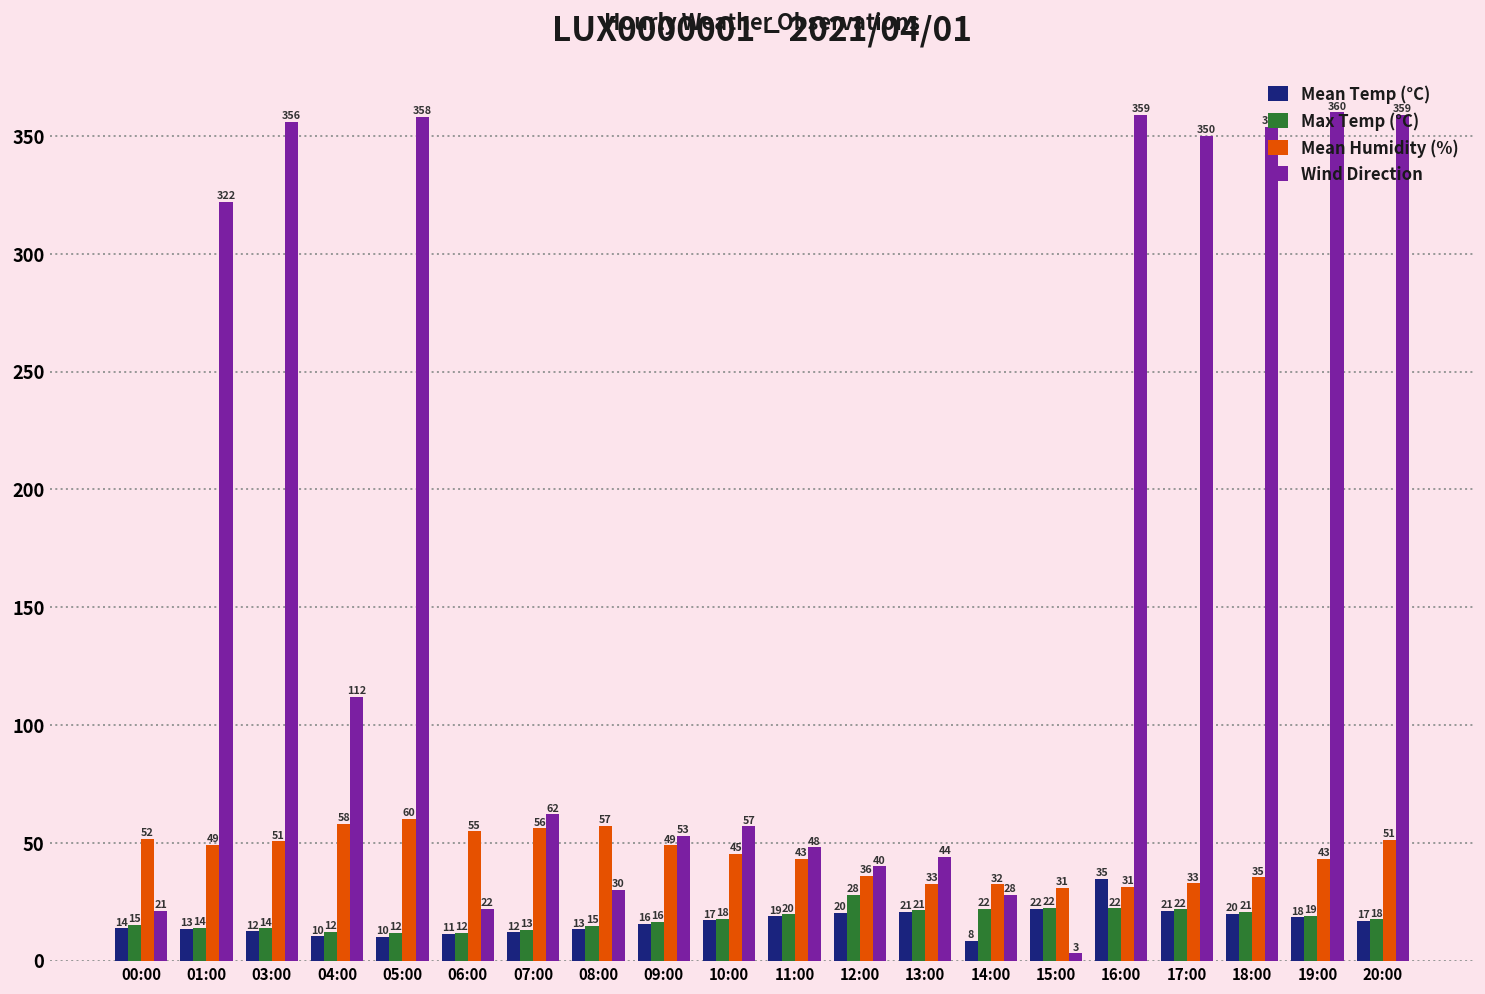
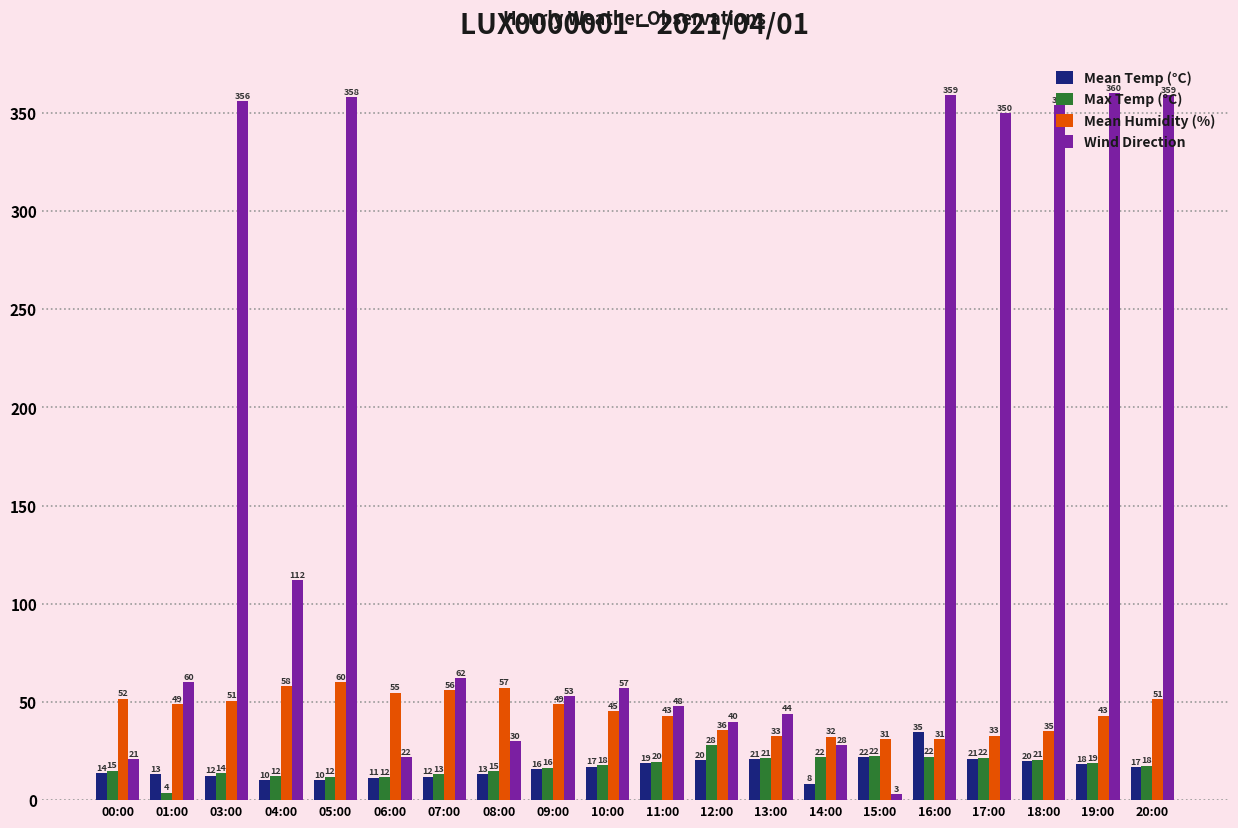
  {
    "Mean Temp (°C)": {
      "00:00": 14,
      "01:00": 13,
      "03:00": 12,
      "04:00": 10,
      "05:00": 10,
      "06:00": 11,
      "07:00": 12,
      "08:00": 13,
      "09:00": 16,
      "10:00": 17,
      "11:00": 19,
      "12:00": 20,
      "13:00": 21,
      "14:00": 8,
      "15:00": 22,
      "16:00": 35,
      "17:00": 21,
      "18:00": 20,
      "19:00": 18,
      "20:00": 17
    },
    "Max Temp (°C)": {
      "00:00": 15,
-     "01:00": 14,
+     "01:00": 4,
      "03:00": 14,
      "04:00": 12,
      "05:00": 12,
      "06:00": 12,
      "07:00": 13,
      "08:00": 15,
      "09:00": 16,
      "10:00": 18,
      "11:00": 20,
      "12:00": 28,
      "13:00": 21,
      "14:00": 22,
      "15:00": 22,
      "16:00": 22,
      "17:00": 22,
      "18:00": 21,
      "19:00": 19,
      "20:00": 18
    },
    "Mean Humidity (%)": {
      "00:00": 52,
      "01:00": 49,
      "03:00": 51,
      "04:00": 58,
      "05:00": 60,
      "06:00": 55,
      "07:00": 56,
      "08:00": 57,
      "09:00": 49,
      "10:00": 45,
      "11:00": 43,
      "12:00": 36,
      "13:00": 33,
      "14:00": 32,
      "15:00": 31,
      "16:00": 31,
      "17:00": 33,
      "18:00": 35,
      "19:00": 43,
      "20:00": 51
    },
    "Wind Direction": {
      "00:00": 21,
-     "01:00": 322,
+     "01:00": 60,
      "03:00": 356,
      "04:00": 112,
      "05:00": 358,
      "06:00": 22,
      "07:00": 62,
      "08:00": 30,
      "09:00": 53,
      "10:00": 57,
      "11:00": 48,
      "12:00": 40,
      "13:00": 44,
      "14:00": 28,
      "15:00": 3,
      "16:00": 359,
      "17:00": 350,
      "18:00": 354,
      "19:00": 360,
      "20:00": 359
    }
  }
